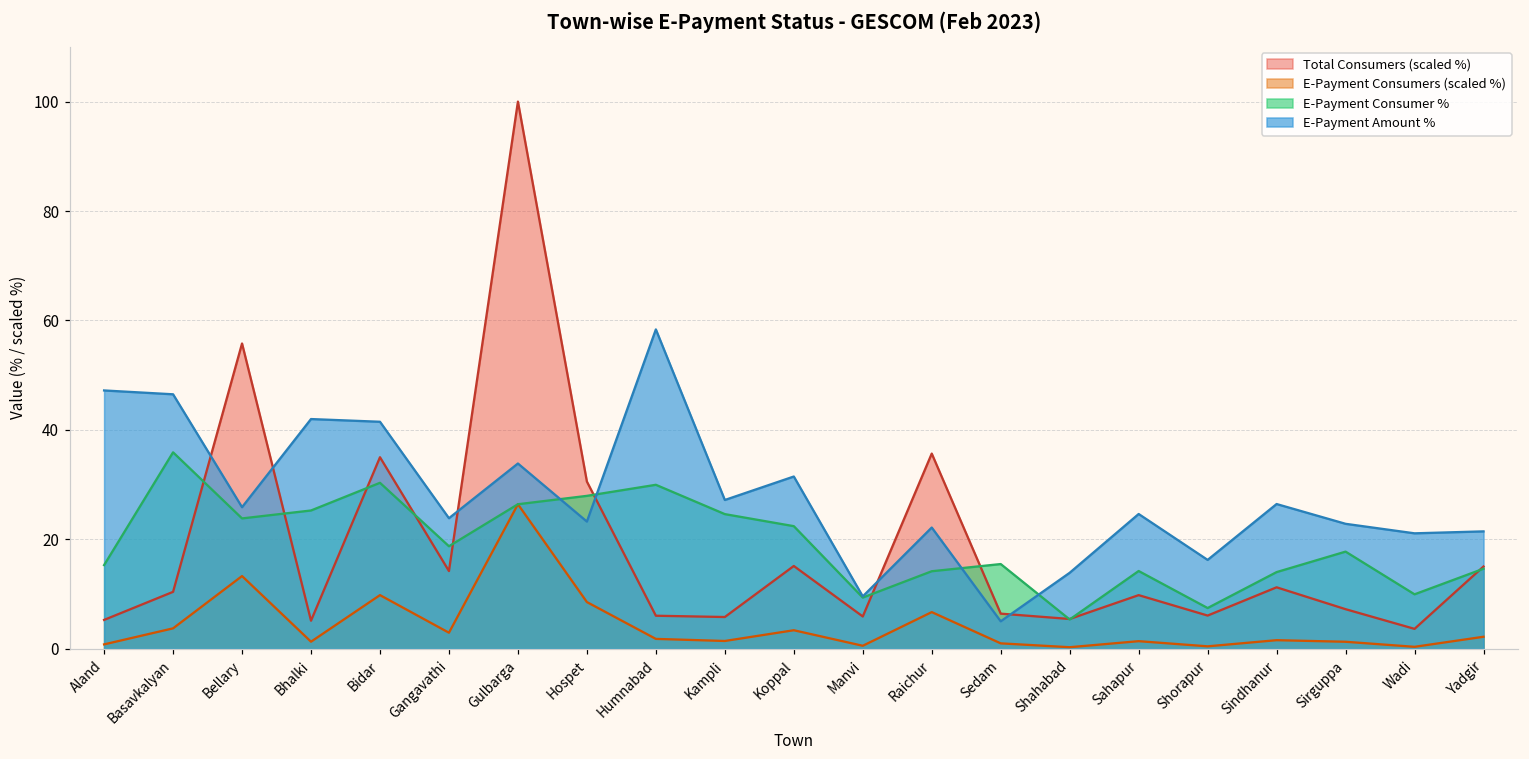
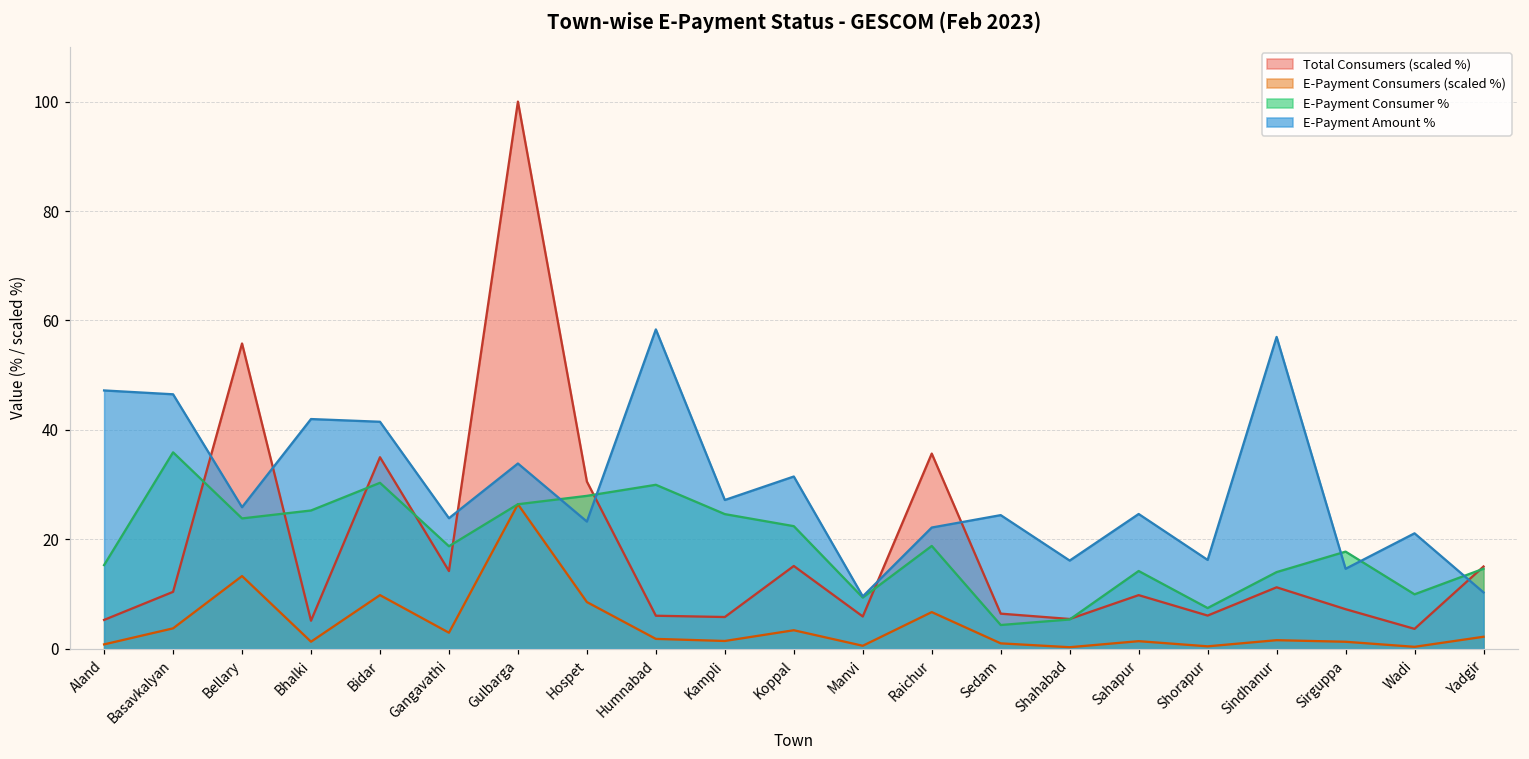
  {
    "E-Payment Consumer %": {
      "Aland": 15,
      "Basavkalyan": 36,
      "Bellary": 24,
      "Bhalki": 25,
      "Bidar": 30,
      "Gangavathi": 19,
      "Hospet": 28,
      "Humnabad": 30,
      "Kampli": 25,
      "Koppal": 22,
-     "Raichur": 14,
-     "Sedam": 15,
+     "Raichur": 19,
+     "Sedam": 4,
      "Sahapur": 14,
      "Shorapur": 7,
      "Sindhanur": 14,
      "Sirguppa": 18,
      "Wadi": 10
    },
    "E-Payment Amount %": {
      "Aland": 47,
      "Basavkalyan": 47,
      "Bellary": 26,
      "Bhalki": 42,
      "Bidar": 41,
      "Gangavathi": 24,
      "Gulbarga": 34,
      "Hospet": 23,
      "Humnabad": 58,
      "Kampli": 27,
      "Koppal": 31,
      "Raichur": 22,
-     "Sedam": 5,
-     "Shahabad": 14,
+     "Sedam": 24,
+     "Shahabad": 16,
      "Sahapur": 25,
      "Shorapur": 16,
-     "Sindhanur": 26,
-     "Sirguppa": 23,
+     "Sindhanur": 57,
+     "Sirguppa": 15,
      "Wadi": 21,
-     "Yadgir": 21
+     "Yadgir": 10
    }
  }
